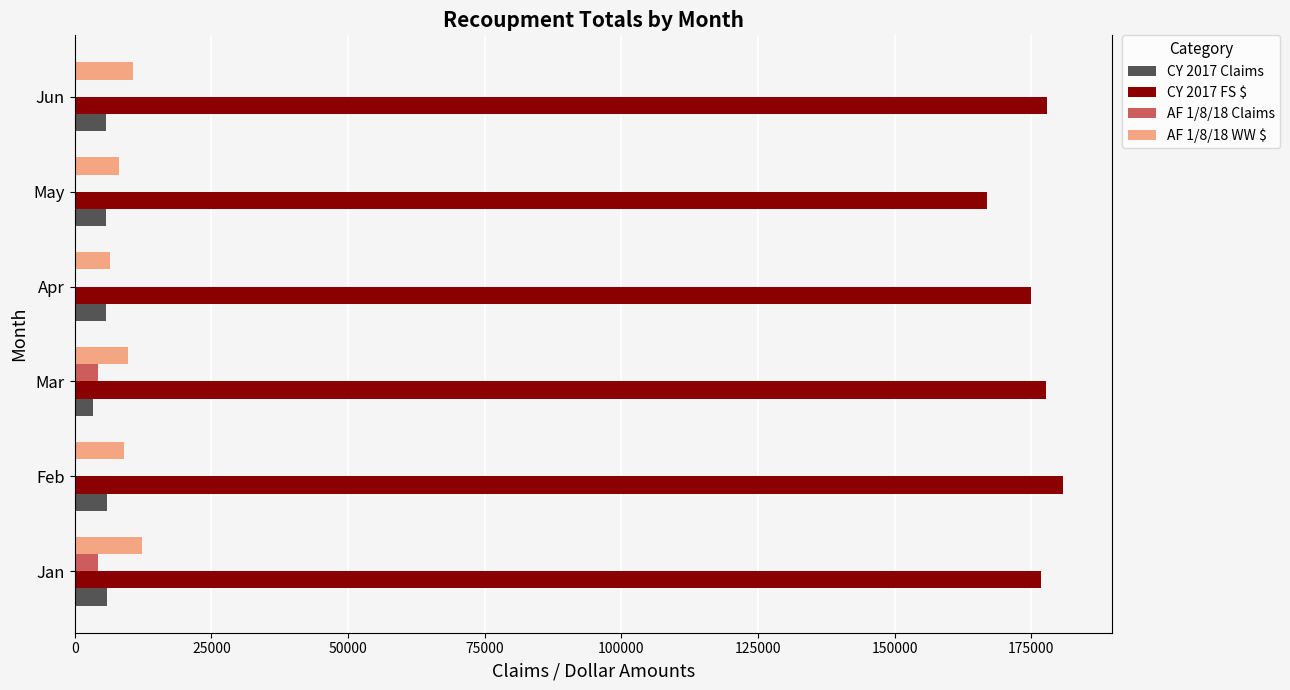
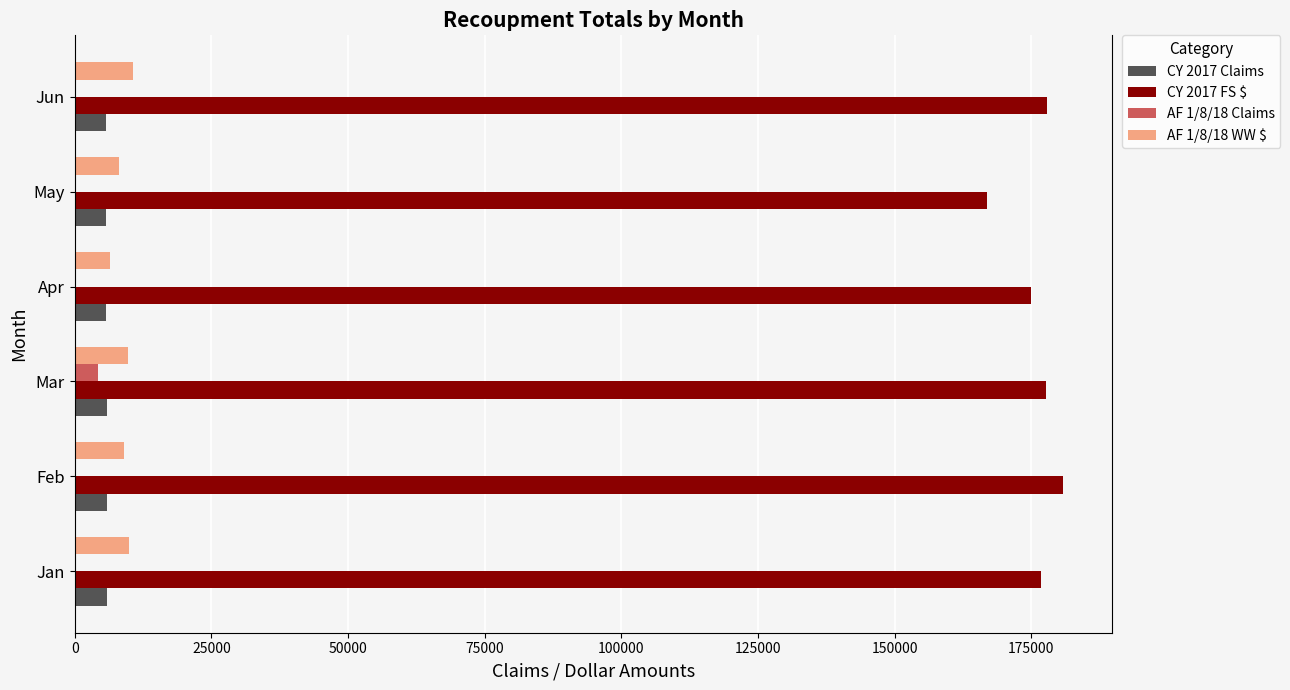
  {
    "CY 2017 Claims": {
      "Jun": 6000,
      "May": 6000,
      "Apr": 6000,
-     "Mar": 3000,
+     "Mar": 6000,
      "Feb": 6000,
      "Jan": 6000
    },
    "CY 2017 FS $": {
      "Jun": 178000,
      "May": 167000,
      "Apr": 175000,
      "Mar": 178000,
      "Feb": 181000,
      "Jan": 177000
    },
    "AF 1/8/18 Claims": {
      "Mar": 4000,
-     "Jan": 4000
+     "Jan": 0
    },
    "AF 1/8/18 WW $": {
      "Jun": 11000,
      "May": 8000,
      "Apr": 7000,
      "Mar": 10000,
      "Feb": 9000,
-     "Jan": 12000
+     "Jan": 10000
    }
  }
